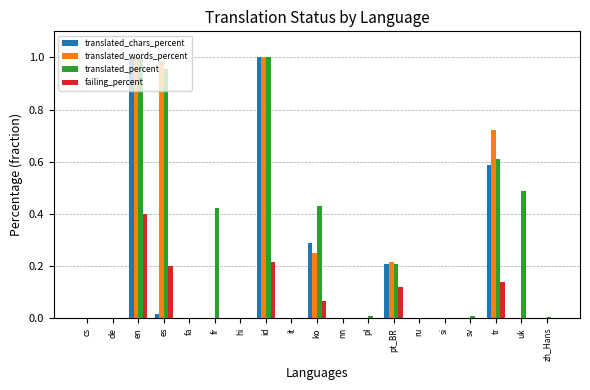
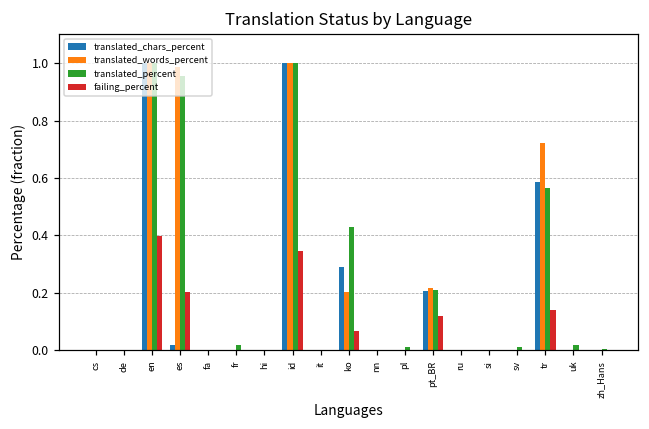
  {
    "translated_chars_percent": {
      "cs": 0.00,
      "de": 0.00,
      "es": 0.02,
      "fa": 0.00,
      "hi": 0.00,
      "id": 1.00,
      "it": 0.00,
      "ko": 0.29,
      "nn": 0.00,
      "pt_BR": 0.21,
      "ru": 0.00,
      "si": 0.00,
      "tr": 0.59
    },
    "translated_words_percent": {
      "cs": 0.00,
      "de": 0.00,
      "fa": 0.00,
      "hi": 0.00,
      "id": 1.00,
      "it": 0.00,
-     "ko": 0.25,
+     "ko": 0.20,
      "nn": 0.00,
      "pt_BR": 0.22,
      "ru": 0.00,
      "si": 0.00,
      "tr": 0.72
    },
    "translated_percent": {
      "cs": 0.00,
      "de": 0.00,
      "fa": 0.00,
-     "fr": 0.42,
+     "fr": 0.02,
      "hi": 0.00,
      "id": 1.00,
      "it": 0.00,
      "ko": 0.43,
      "nn": 0.00,
      "pl": 0.01,
      "pt_BR": 0.21,
      "ru": 0.00,
      "si": 0.00,
      "sv": 0.01,
-     "tr": 0.61,
-     "uk": 0.49
+     "tr": 0.57,
+     "uk": 0.02
    },
    "failing_percent": {
      "cs": 0.00,
      "de": 0.00,
      "en": 0.40,
      "es": 0.20,
      "fa": 0.00,
      "fr": 0.00,
      "hi": 0.00,
-     "id": 0.21,
+     "id": 0.35,
      "it": 0.00,
      "ko": 0.07,
      "nn": 0.00,
      "pl": 0.00,
      "pt_BR": 0.12,
      "ru": 0.00,
      "si": 0.00,
      "sv": 0.00,
      "tr": 0.14,
      "uk": 0.00,
      "zh_Hans": 0.00
    }
  }
